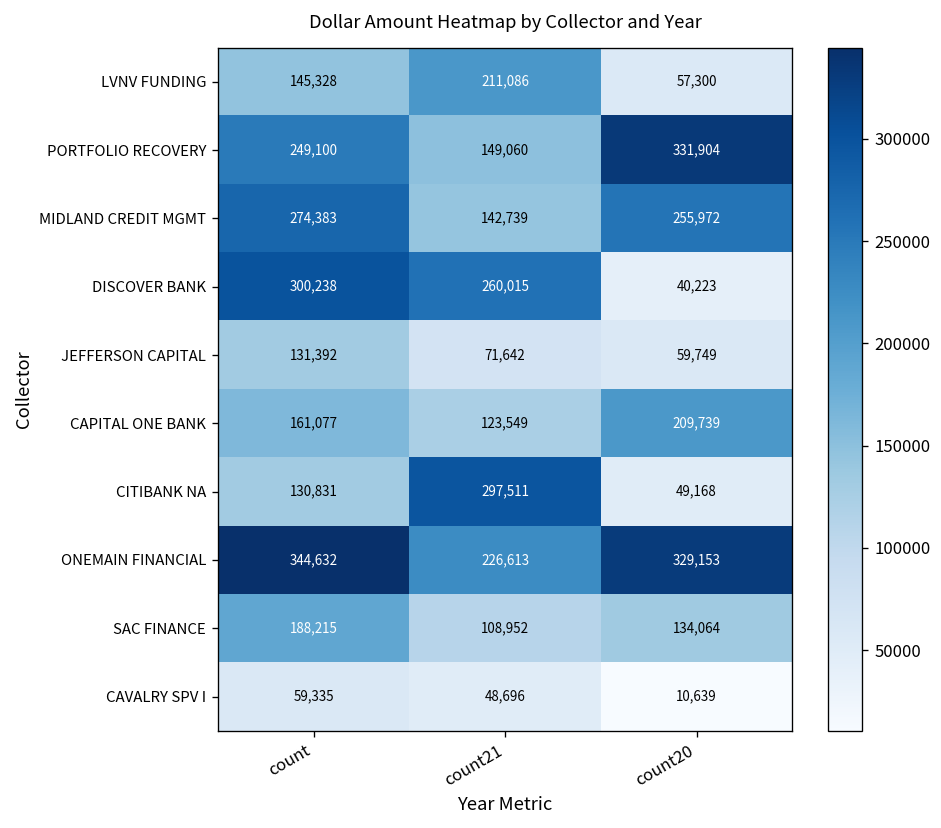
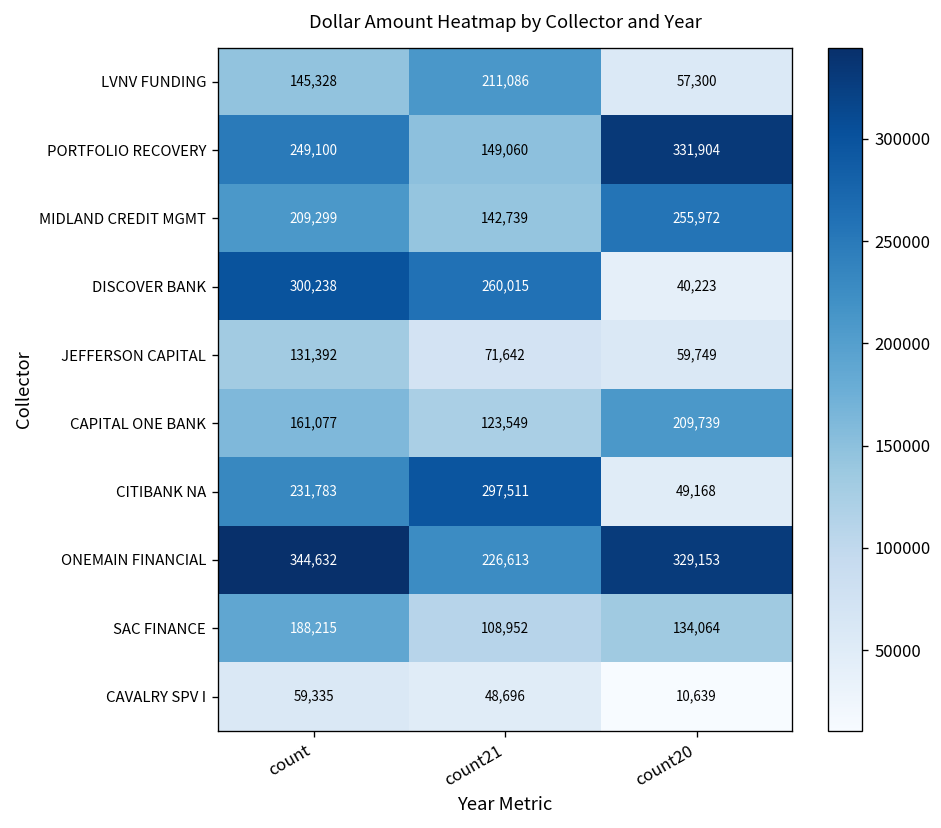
  {
    "LVNV FUNDING": {
      "count": "145,328",
      "count21": "211,086",
      "count20": "57,300"
    },
    "PORTFOLIO RECOVERY": {
      "count": "249,100",
      "count21": "149,060",
      "count20": "331,904"
    },
    "MIDLAND CREDIT MGMT": {
-     "count": "274,383",
+     "count": "209,299",
      "count21": "142,739",
      "count20": "255,972"
    },
    "DISCOVER BANK": {
      "count": "300,238",
      "count21": "260,015",
      "count20": "40,223"
    },
    "JEFFERSON CAPITAL": {
      "count": "131,392",
      "count21": "71,642",
      "count20": "59,749"
    },
    "CAPITAL ONE BANK": {
      "count": "161,077",
      "count21": "123,549",
      "count20": "209,739"
    },
    "CITIBANK NA": {
-     "count": "130,831",
+     "count": "231,783",
      "count21": "297,511",
      "count20": "49,168"
    },
    "ONEMAIN FINANCIAL": {
      "count": "344,632",
      "count21": "226,613",
      "count20": "329,153"
    },
    "SAC FINANCE": {
      "count": "188,215",
      "count21": "108,952",
      "count20": "134,064"
    },
    "CAVALRY SPV I": {
      "count": "59,335",
      "count21": "48,696",
      "count20": "10,639"
    }
  }
